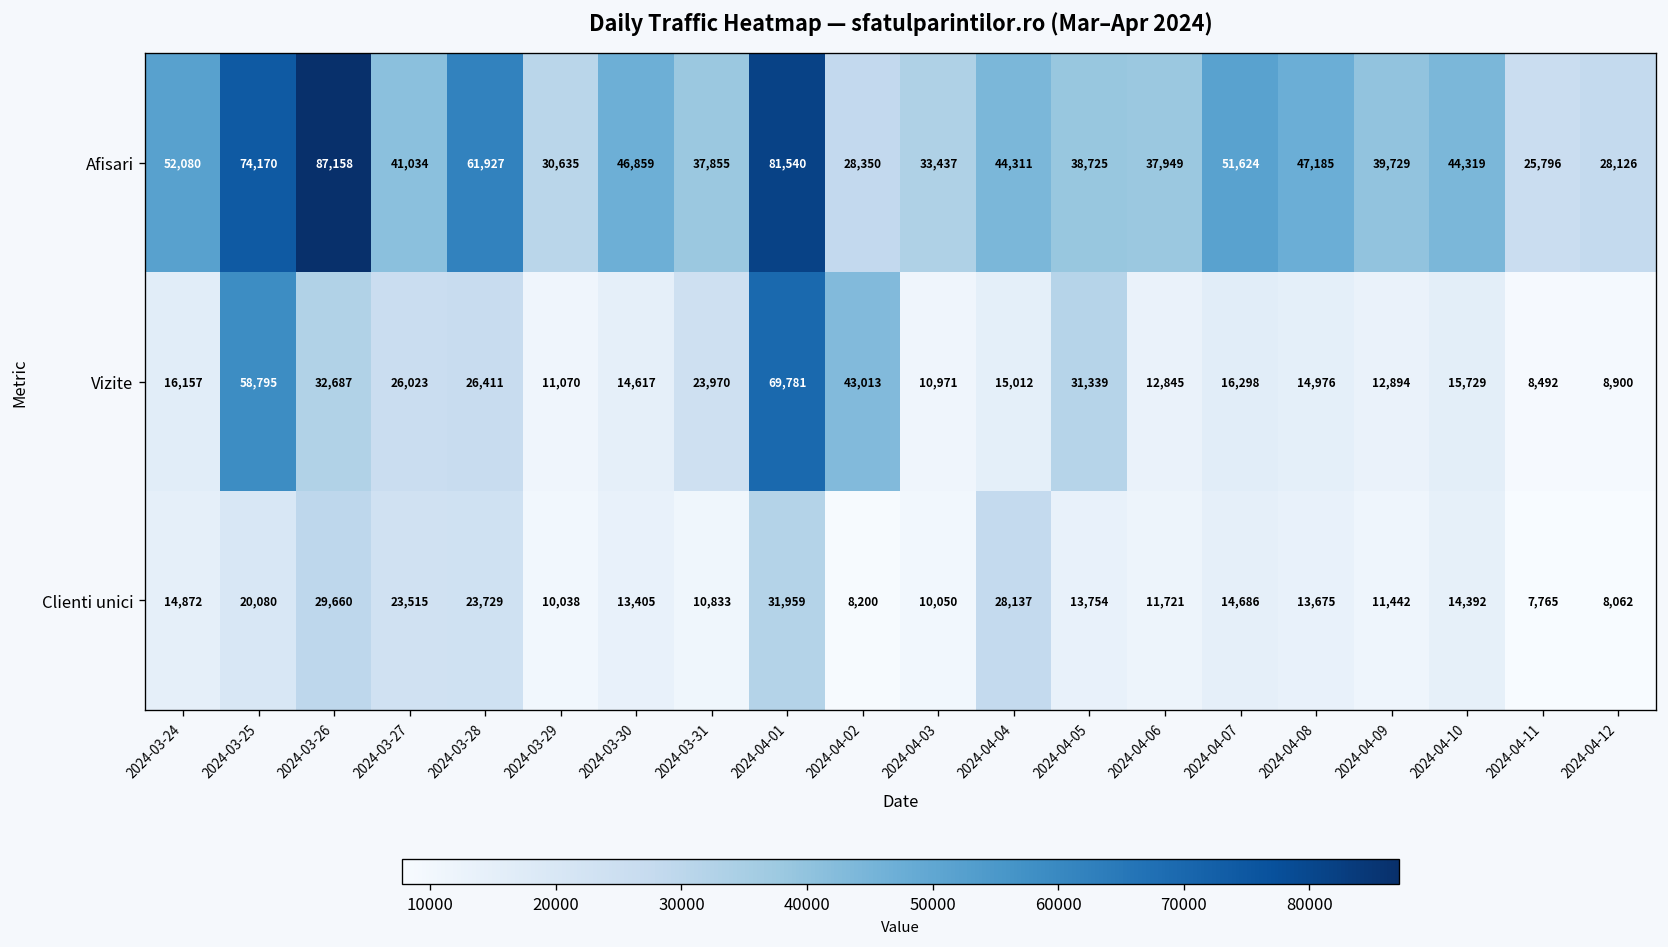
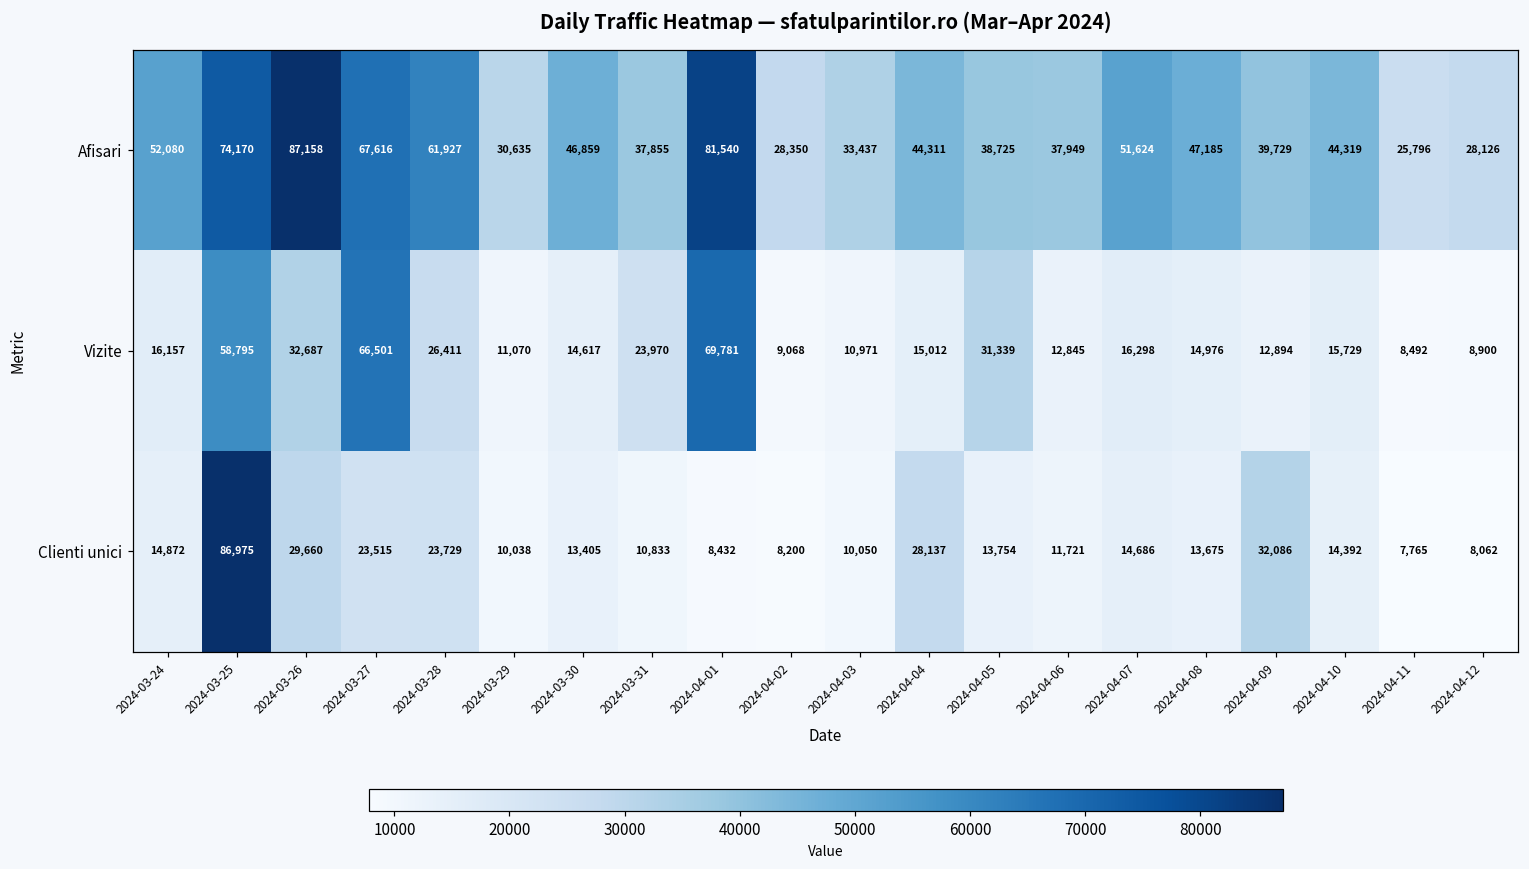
  {
    "Afisari": {
      "2024-03-24": "52,080",
      "2024-03-25": "74,170",
      "2024-03-26": "87,158",
-     "2024-03-27": "41,034",
+     "2024-03-27": "67,616",
      "2024-03-28": "61,927",
      "2024-03-29": "30,635",
      "2024-03-30": "46,859",
      "2024-03-31": "37,855",
      "2024-04-01": "81,540",
      "2024-04-02": "28,350",
      "2024-04-03": "33,437",
      "2024-04-04": "44,311",
      "2024-04-05": "38,725",
      "2024-04-06": "37,949",
      "2024-04-07": "51,624",
      "2024-04-08": "47,185",
      "2024-04-09": "39,729",
      "2024-04-10": "44,319",
      "2024-04-11": "25,796",
      "2024-04-12": "28,126"
    },
    "Vizite": {
      "2024-03-24": "16,157",
      "2024-03-25": "58,795",
      "2024-03-26": "32,687",
-     "2024-03-27": "26,023",
+     "2024-03-27": "66,501",
      "2024-03-28": "26,411",
      "2024-03-29": "11,070",
      "2024-03-30": "14,617",
      "2024-03-31": "23,970",
      "2024-04-01": "69,781",
-     "2024-04-02": "43,013",
+     "2024-04-02": "9,068",
      "2024-04-03": "10,971",
      "2024-04-04": "15,012",
      "2024-04-05": "31,339",
      "2024-04-06": "12,845",
      "2024-04-07": "16,298",
      "2024-04-08": "14,976",
      "2024-04-09": "12,894",
      "2024-04-10": "15,729",
      "2024-04-11": "8,492",
      "2024-04-12": "8,900"
    },
    "Clienti unici": {
      "2024-03-24": "14,872",
-     "2024-03-25": "20,080",
+     "2024-03-25": "86,975",
      "2024-03-26": "29,660",
      "2024-03-27": "23,515",
      "2024-03-28": "23,729",
      "2024-03-29": "10,038",
      "2024-03-30": "13,405",
      "2024-03-31": "10,833",
-     "2024-04-01": "31,959",
+     "2024-04-01": "8,432",
      "2024-04-02": "8,200",
      "2024-04-03": "10,050",
      "2024-04-04": "28,137",
      "2024-04-05": "13,754",
      "2024-04-06": "11,721",
      "2024-04-07": "14,686",
      "2024-04-08": "13,675",
-     "2024-04-09": "11,442",
+     "2024-04-09": "32,086",
      "2024-04-10": "14,392",
      "2024-04-11": "7,765",
      "2024-04-12": "8,062"
    }
  }
